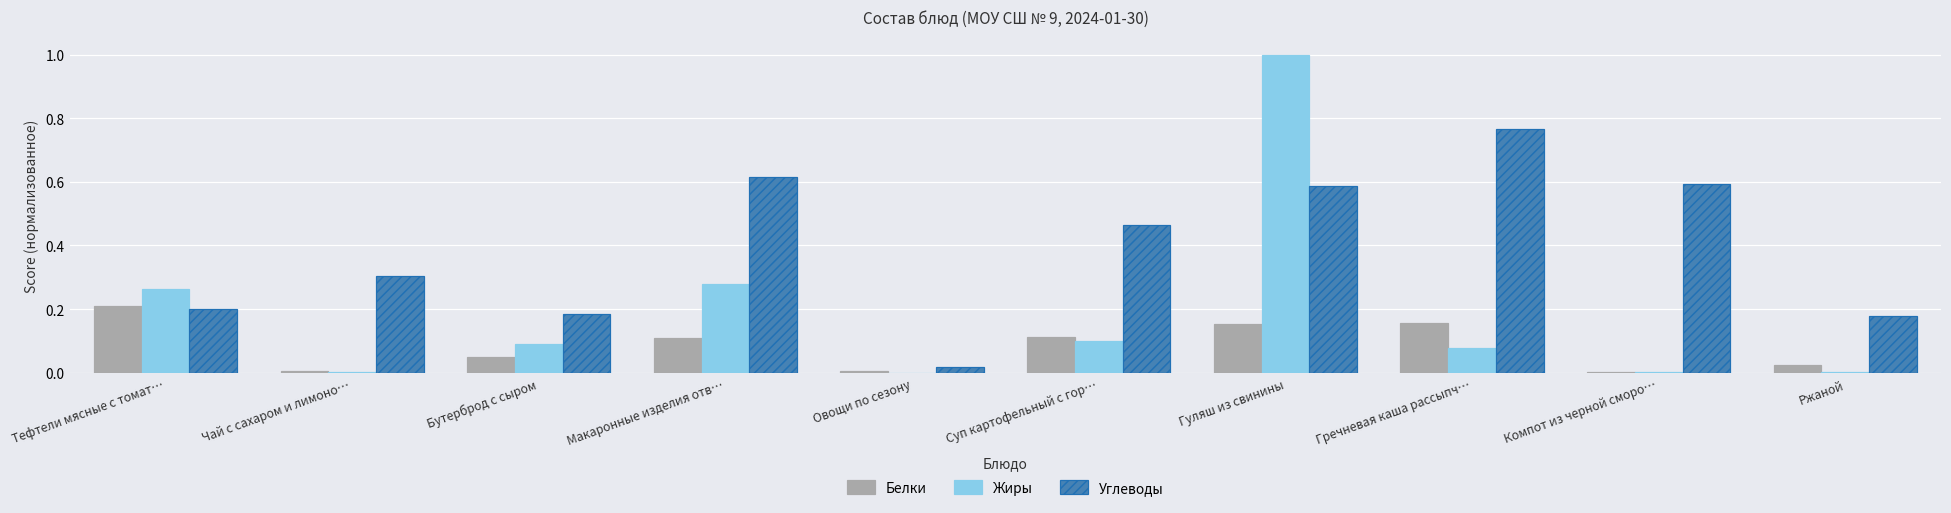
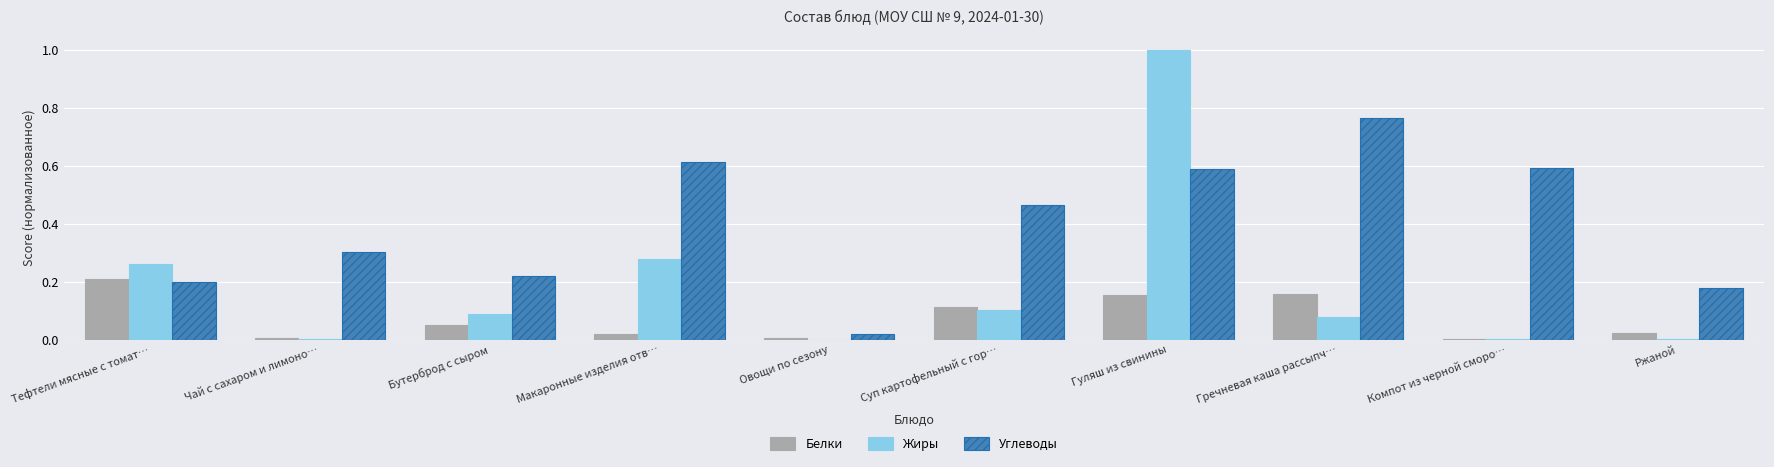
  {
    "Белки": {
      "Тефтели мясные с томат…": 0.21,
      "Бутерброд с сыром": 0.05,
-     "Макаронные изделия отв…": 0.11,
+     "Макаронные изделия отв…": 0.02,
      "Суп картофельный с гор…": 0.11,
      "Гуляш из свинины": 0.15,
      "Гречневая каша рассыпч…": 0.16,
      "Ржаной": 0.02
    },
    "Жиры": {
      "Тефтели мясные с томат…": 0.26,
      "Бутерброд с сыром": 0.09,
      "Макаронные изделия отв…": 0.28,
      "Овощи по сезону": 0.00,
      "Суп картофельный с гор…": 0.10,
      "Гуляш из свинины": 1.00,
      "Гречневая каша рассыпч…": 0.08
    },
    "Углеводы": {
      "Тефтели мясные с томат…": 0.20,
      "Чай с сахаром и лимоно…": 0.30,
-     "Бутерброд с сыром": 0.19,
+     "Бутерброд с сыром": 0.22,
      "Макаронные изделия отв…": 0.62,
      "Овощи по сезону": 0.02,
      "Суп картофельный с гор…": 0.46,
      "Гуляш из свинины": 0.59,
      "Гречневая каша рассыпч…": 0.77,
      "Компот из черной сморо…": 0.59,
      "Ржаной": 0.18
    }
  }
